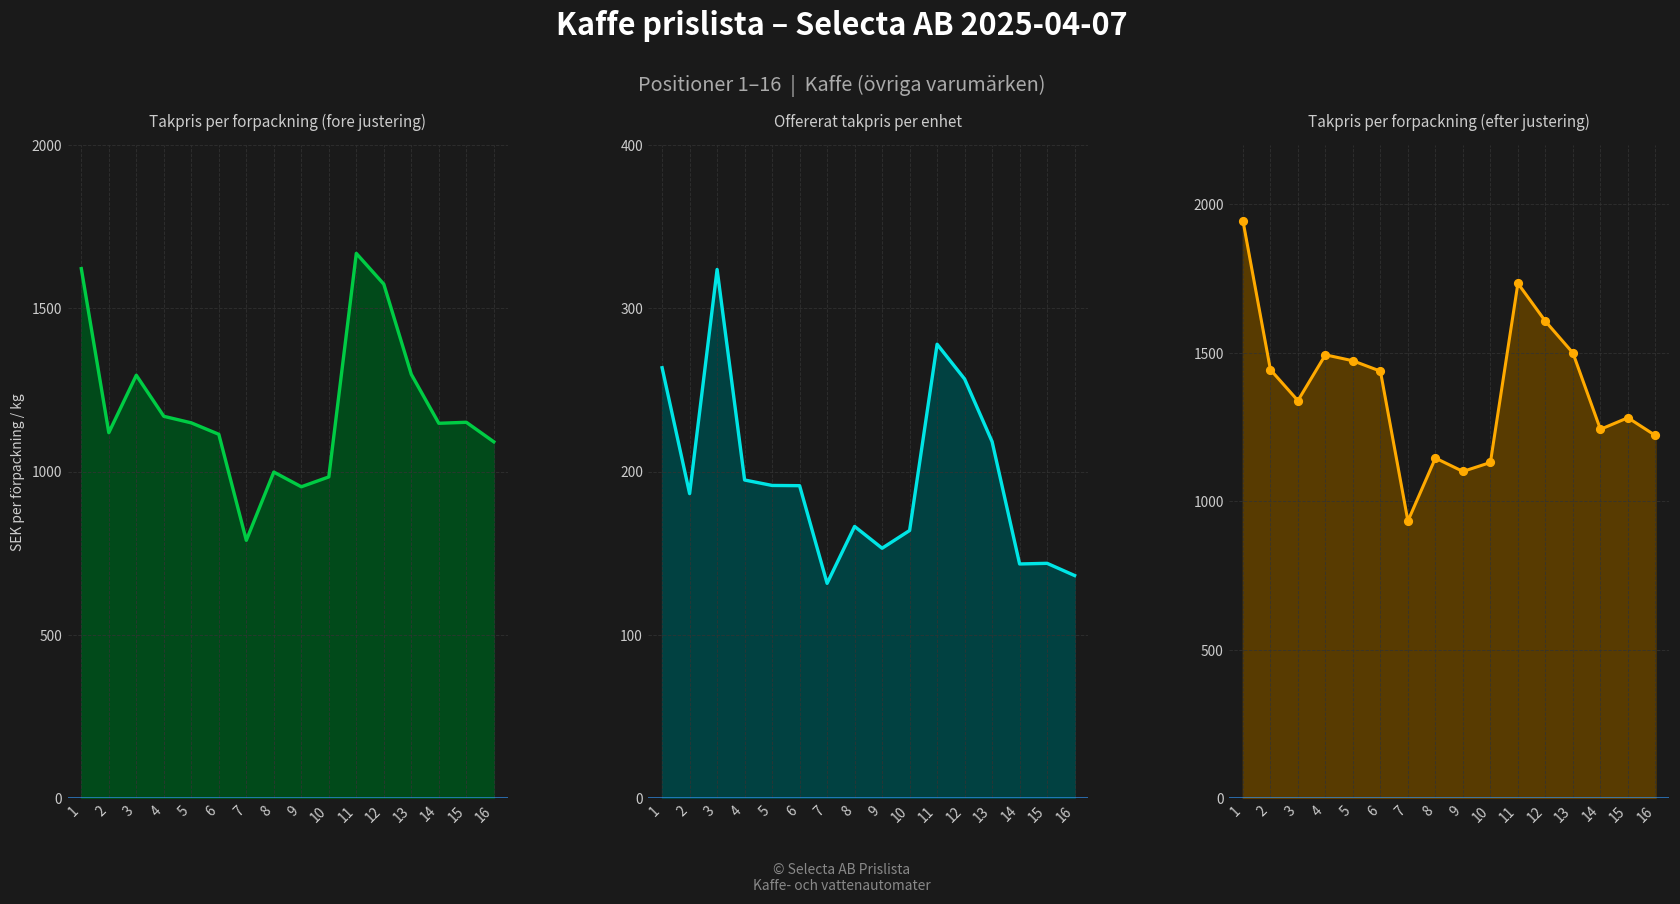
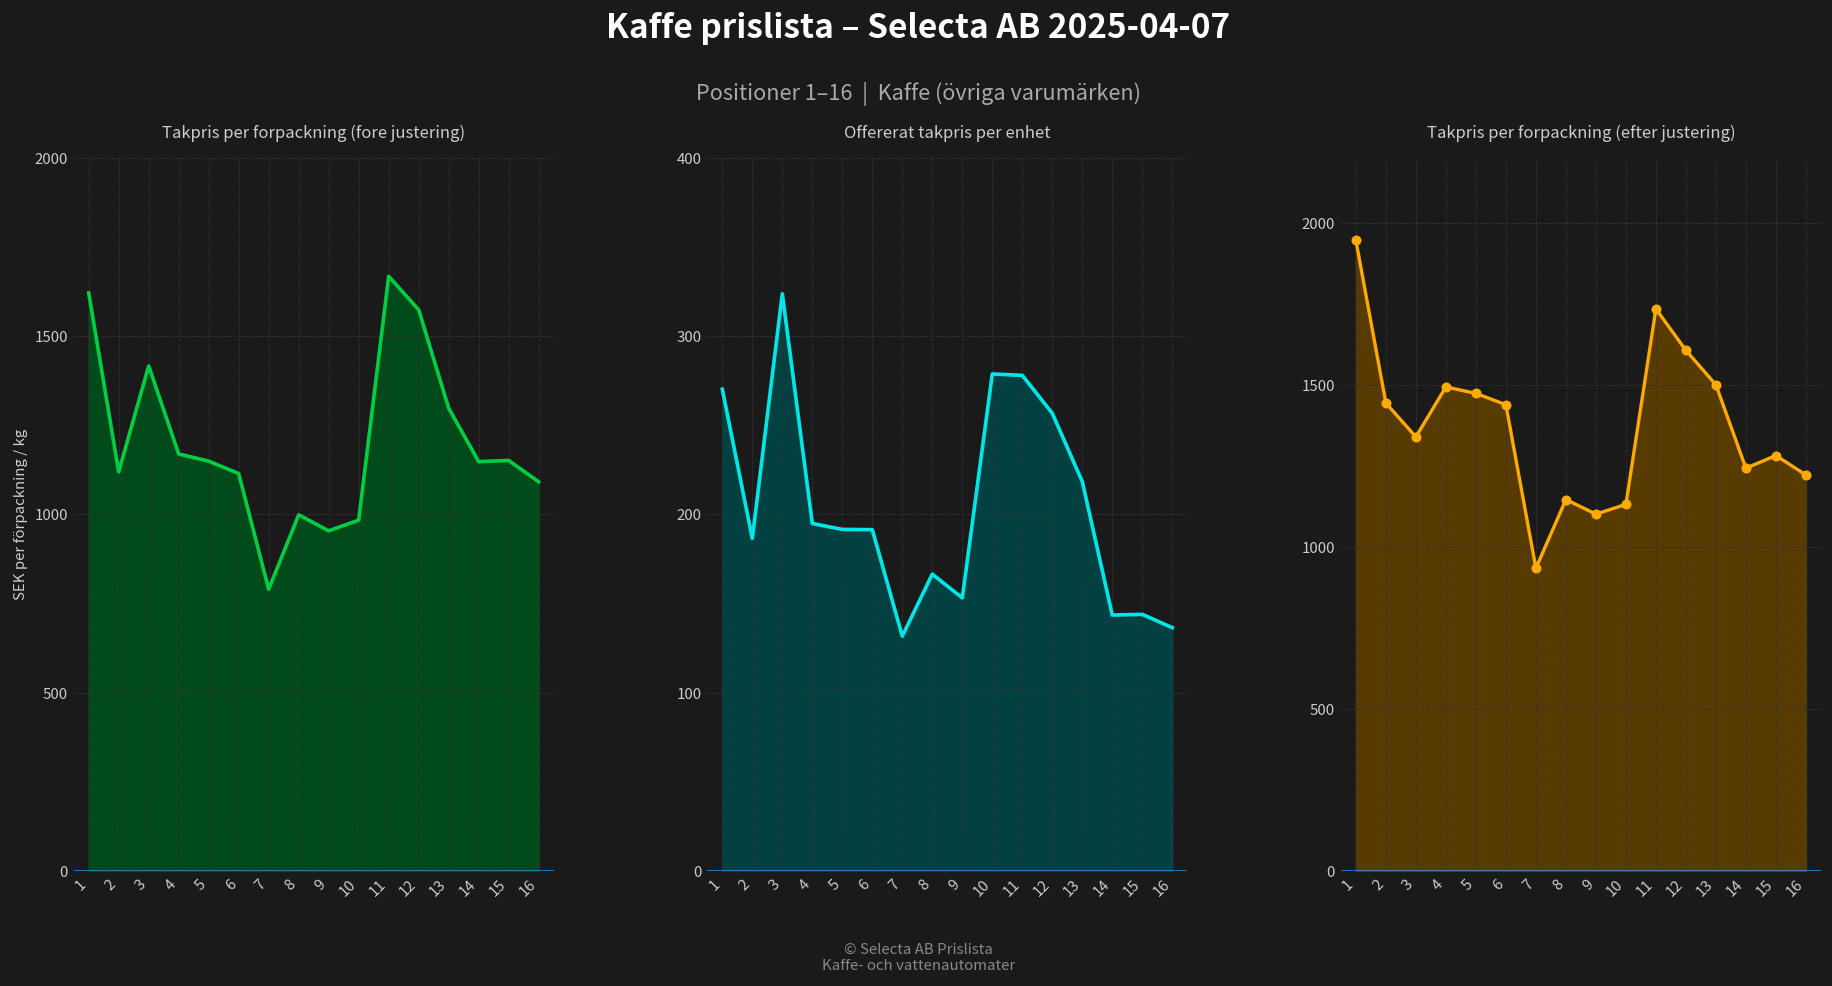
  {
    "Takpris per forpackning (fore justering)": {
      "1": 1620,
      "2": 1120,
-     "3": 1300,
+     "3": 1420,
      "4": 1170,
      "5": 1150,
      "6": 1110,
      "7": 790,
      "8": 1000,
      "9": 950,
      "10": 980,
      "11": 1670,
      "12": 1570,
      "13": 1300,
      "14": 1150,
      "15": 1150,
      "16": 1090
    },
    "Offererat takpris per enhet": {
-     "1": 264,
+     "1": 270,
      "2": 187,
      "3": 324,
      "4": 195,
      "5": 192,
      "6": 191,
      "7": 132,
      "8": 166,
      "9": 153,
-     "10": 164,
+     "10": 279,
      "11": 278,
      "12": 257,
      "13": 218,
      "14": 144,
      "15": 144,
      "16": 136
    },
    "Takpris per forpackning (efter justering)": {
      "1": 1950,
      "2": 1440,
      "3": 1340,
      "4": 1490,
      "5": 1470,
      "6": 1440,
      "7": 930,
      "8": 1150,
      "9": 1100,
      "10": 1130,
      "11": 1730,
      "12": 1610,
      "13": 1500,
      "14": 1240,
      "15": 1280,
      "16": 1220
    }
  }
